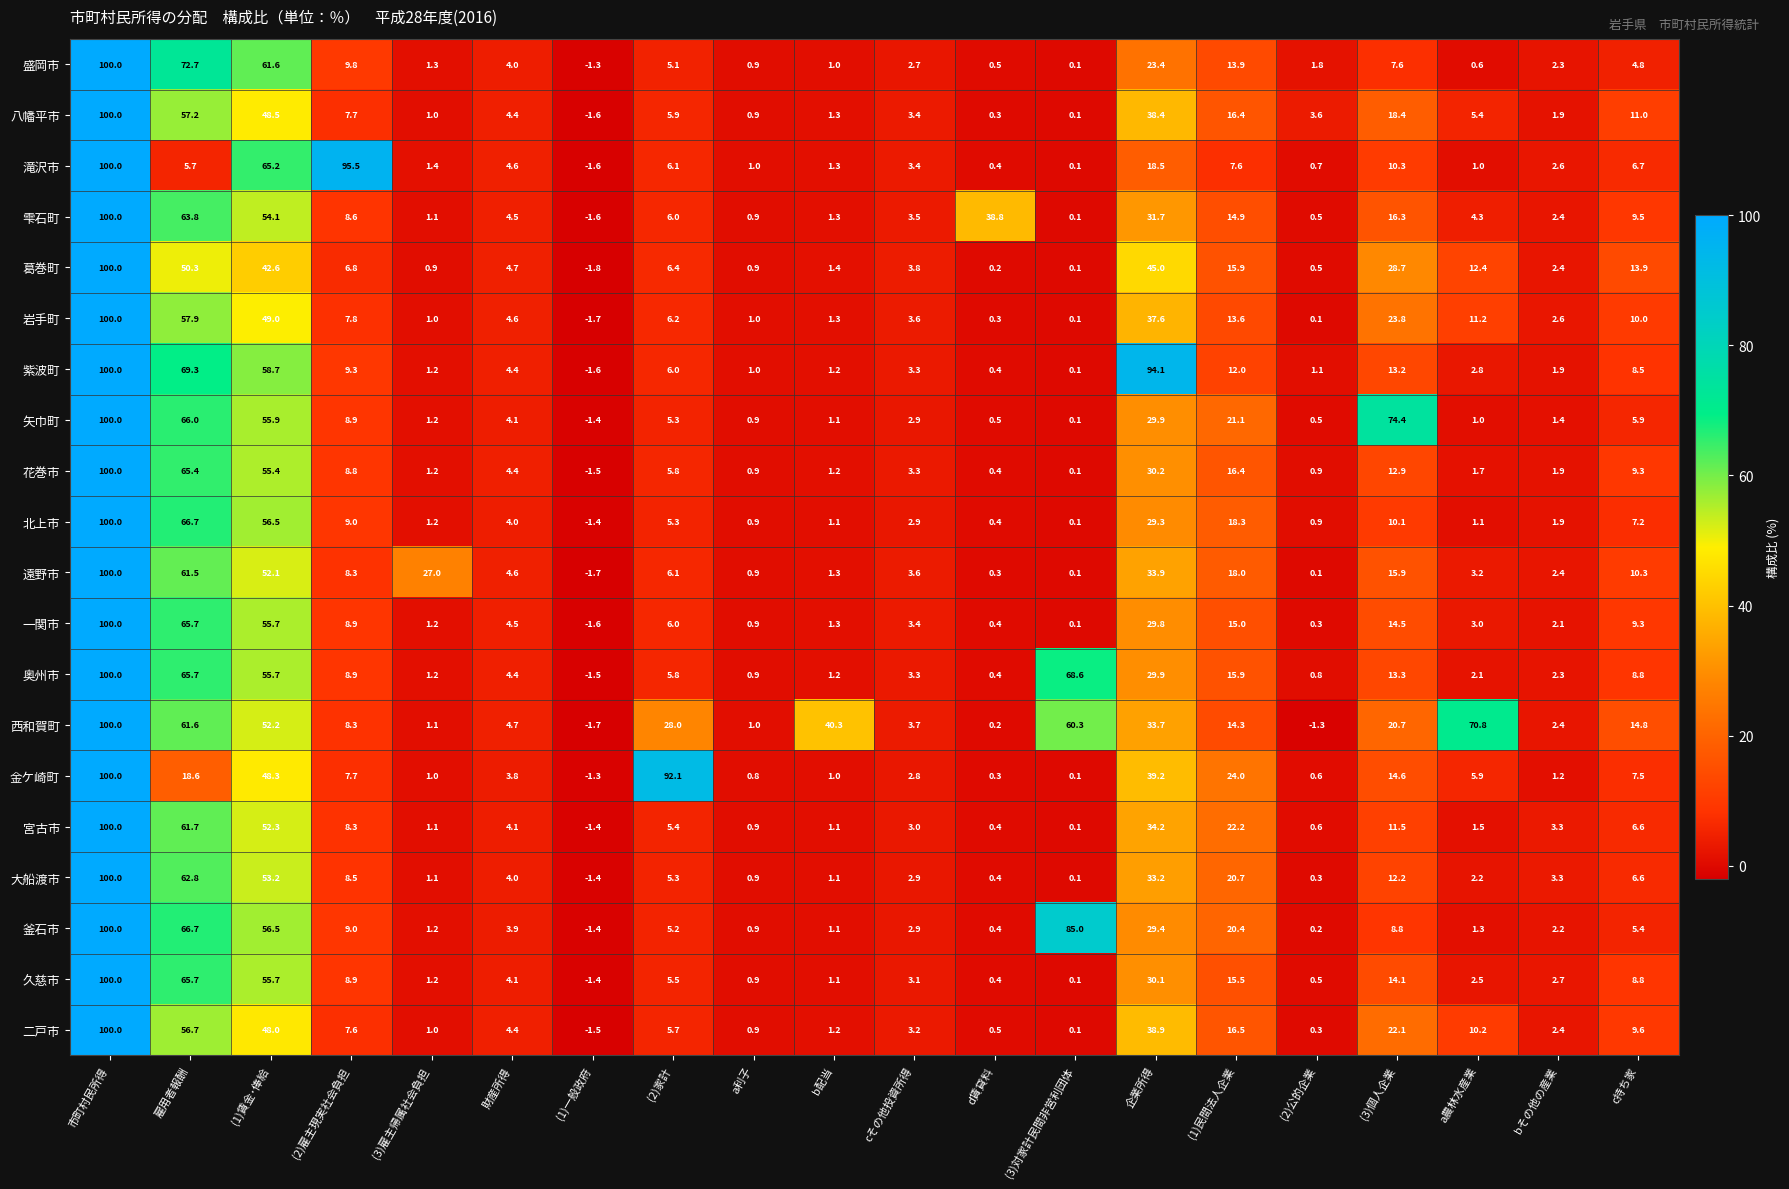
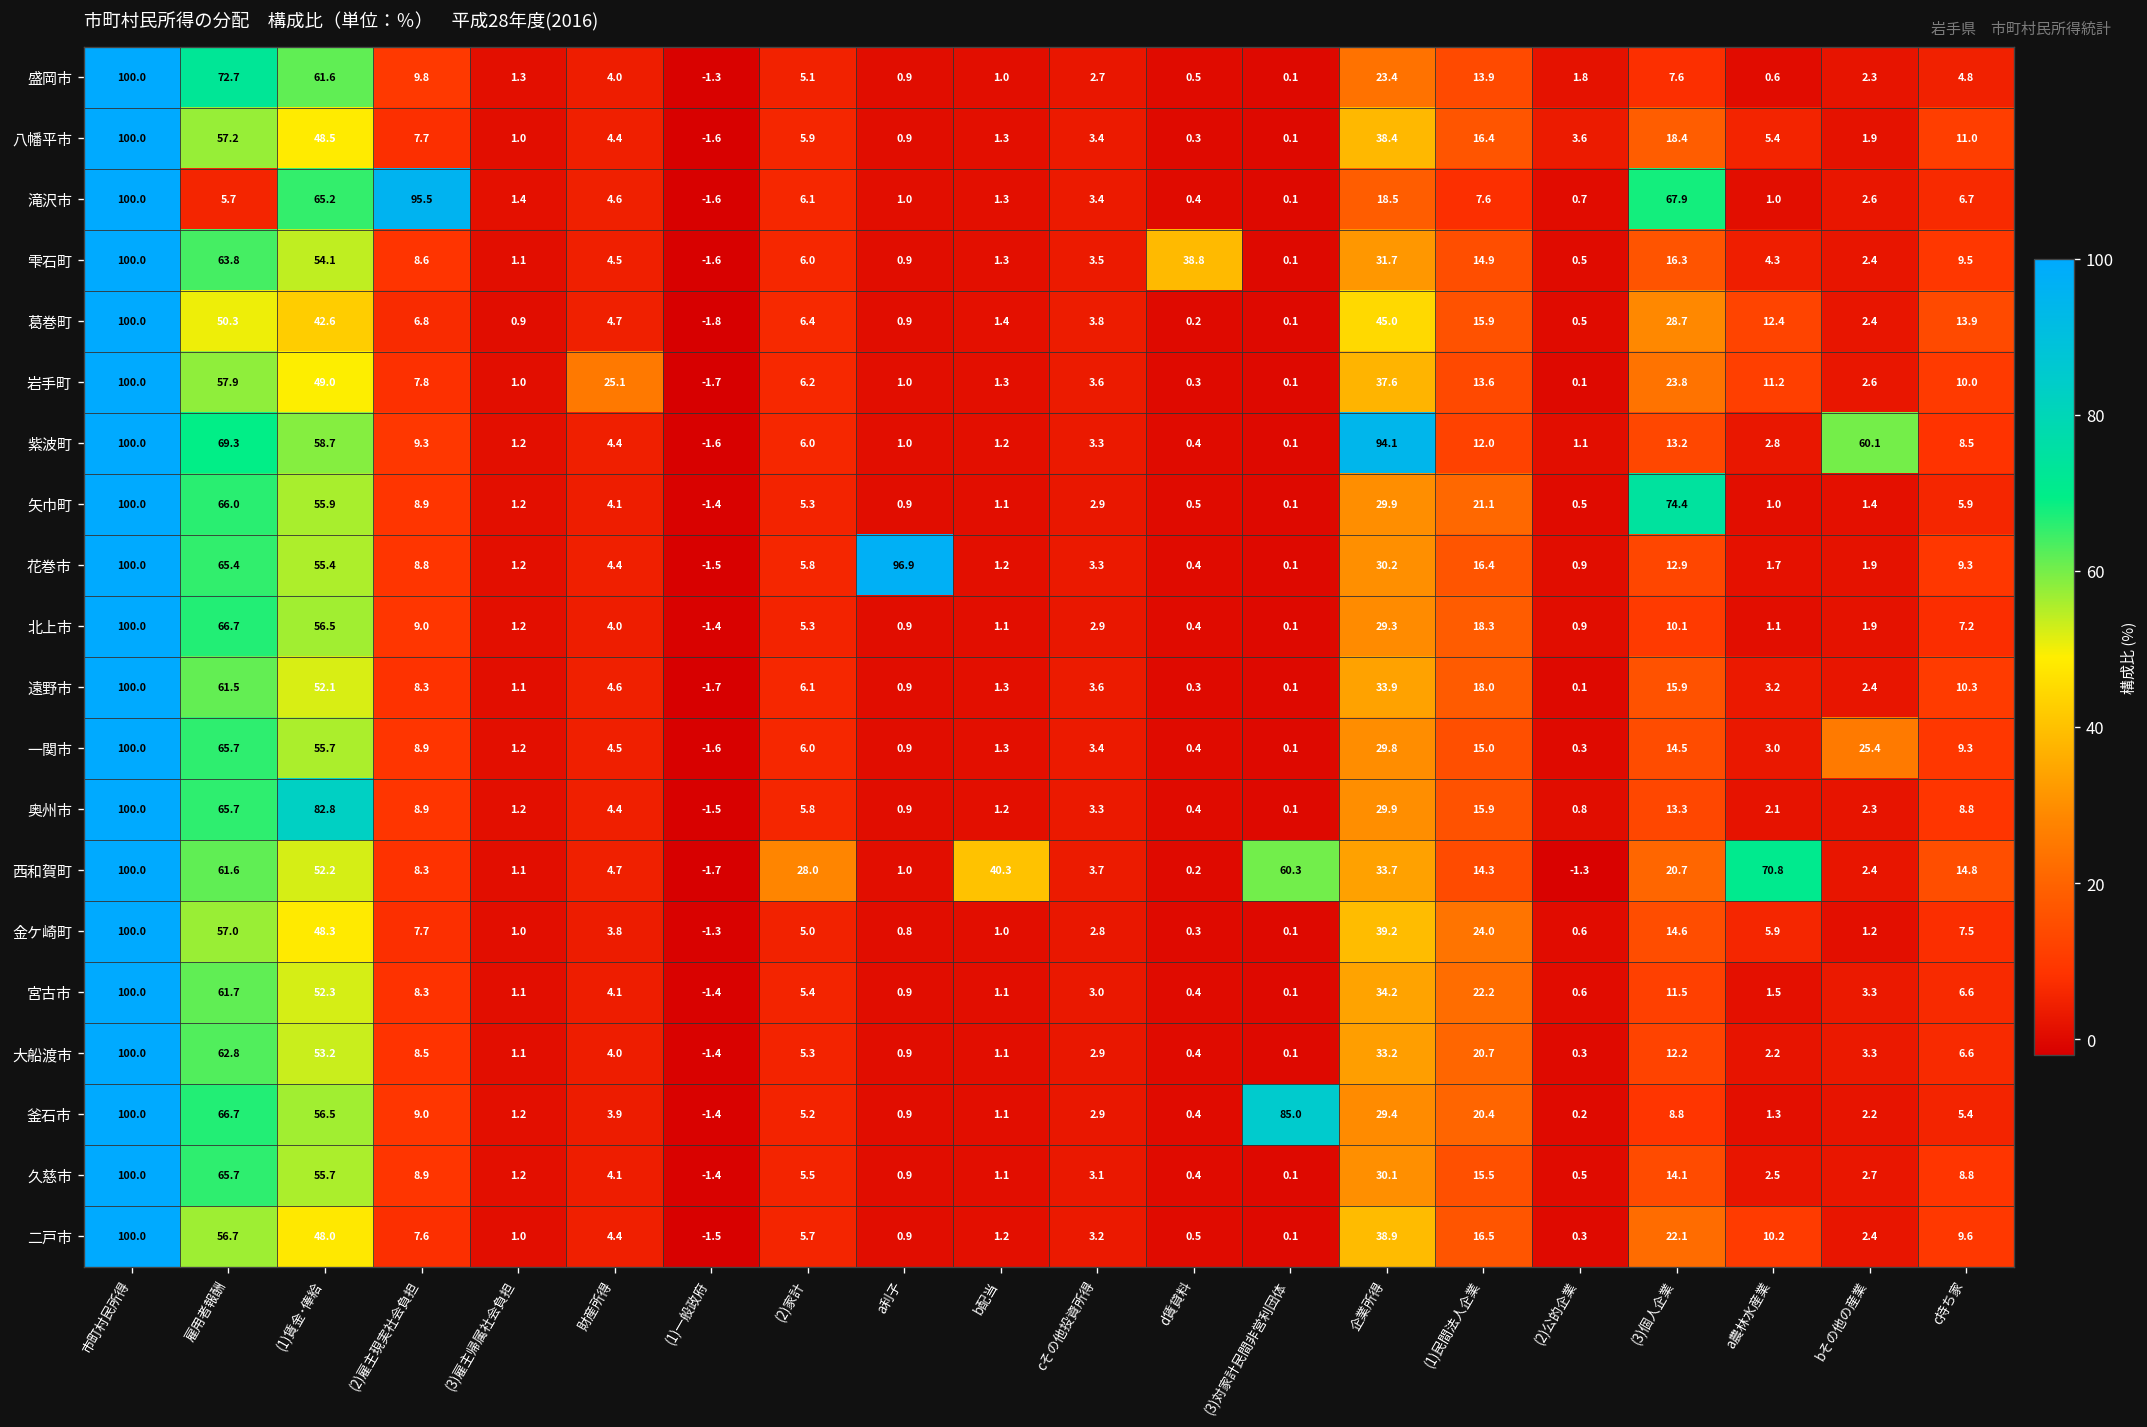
  {
    "滝沢市": {
      "市町村民所得": 100.0,
      "雇用者報酬": 5.7,
      "(1)賃金･俸給": 65.2,
      "(2)雇主現実社会負担": 95.5,
      "(3)雇主帰属社会負担": 1.4,
      "財産所得": 4.6,
      "(1)一般政府": -1.6,
      "(2)家計": 6.1,
      "a利子": 1.0,
      "b配当": 1.3,
      "cその他投資所得": 3.4,
      "d賃貸料": 0.4,
      "(3)対家計民間非営利団体": 0.1,
      "企業所得": 18.5,
      "(1)民間法人企業": 7.6,
      "(2)公的企業": 0.7,
-     "(3)個人企業": 10.3,
+     "(3)個人企業": 67.9,
      "a農林水産業": 1.0,
      "bその他の産業": 2.6,
      "c持ち家": 6.7
    },
    "岩手町": {
      "市町村民所得": 100.0,
      "雇用者報酬": 57.9,
      "(1)賃金･俸給": 49.0,
      "(2)雇主現実社会負担": 7.8,
      "(3)雇主帰属社会負担": 1.0,
-     "財産所得": 4.6,
+     "財産所得": 25.1,
      "(1)一般政府": -1.7,
      "(2)家計": 6.2,
      "a利子": 1.0,
      "b配当": 1.3,
      "cその他投資所得": 3.6,
      "d賃貸料": 0.3,
      "(3)対家計民間非営利団体": 0.1,
      "企業所得": 37.6,
      "(1)民間法人企業": 13.6,
      "(2)公的企業": 0.1,
      "(3)個人企業": 23.8,
      "a農林水産業": 11.2,
      "bその他の産業": 2.6,
      "c持ち家": 10.0
    },
    "紫波町": {
      "市町村民所得": 100.0,
      "雇用者報酬": 69.3,
      "(1)賃金･俸給": 58.7,
      "(2)雇主現実社会負担": 9.3,
      "(3)雇主帰属社会負担": 1.2,
      "財産所得": 4.4,
      "(1)一般政府": -1.6,
      "(2)家計": 6.0,
      "a利子": 1.0,
      "b配当": 1.2,
      "cその他投資所得": 3.3,
      "d賃貸料": 0.4,
      "(3)対家計民間非営利団体": 0.1,
      "企業所得": 94.1,
      "(1)民間法人企業": 12.0,
      "(2)公的企業": 1.1,
      "(3)個人企業": 13.2,
      "a農林水産業": 2.8,
-     "bその他の産業": 1.9,
+     "bその他の産業": 60.1,
      "c持ち家": 8.5
    },
    "花巻市": {
      "市町村民所得": 100.0,
      "雇用者報酬": 65.4,
      "(1)賃金･俸給": 55.4,
      "(2)雇主現実社会負担": 8.8,
      "(3)雇主帰属社会負担": 1.2,
      "財産所得": 4.4,
      "(1)一般政府": -1.5,
      "(2)家計": 5.8,
-     "a利子": 0.9,
+     "a利子": 96.9,
      "b配当": 1.2,
      "cその他投資所得": 3.3,
      "d賃貸料": 0.4,
      "(3)対家計民間非営利団体": 0.1,
      "企業所得": 30.2,
      "(1)民間法人企業": 16.4,
      "(2)公的企業": 0.9,
      "(3)個人企業": 12.9,
      "a農林水産業": 1.7,
      "bその他の産業": 1.9,
      "c持ち家": 9.3
    },
    "遠野市": {
      "市町村民所得": 100.0,
      "雇用者報酬": 61.5,
      "(1)賃金･俸給": 52.1,
      "(2)雇主現実社会負担": 8.3,
-     "(3)雇主帰属社会負担": 27.0,
+     "(3)雇主帰属社会負担": 1.1,
      "財産所得": 4.6,
      "(1)一般政府": -1.7,
      "(2)家計": 6.1,
      "a利子": 0.9,
      "b配当": 1.3,
      "cその他投資所得": 3.6,
      "d賃貸料": 0.3,
      "(3)対家計民間非営利団体": 0.1,
      "企業所得": 33.9,
      "(1)民間法人企業": 18.0,
      "(2)公的企業": 0.1,
      "(3)個人企業": 15.9,
      "a農林水産業": 3.2,
      "bその他の産業": 2.4,
      "c持ち家": 10.3
    },
    "一関市": {
      "市町村民所得": 100.0,
      "雇用者報酬": 65.7,
      "(1)賃金･俸給": 55.7,
      "(2)雇主現実社会負担": 8.9,
      "(3)雇主帰属社会負担": 1.2,
      "財産所得": 4.5,
      "(1)一般政府": -1.6,
      "(2)家計": 6.0,
      "a利子": 0.9,
      "b配当": 1.3,
      "cその他投資所得": 3.4,
      "d賃貸料": 0.4,
      "(3)対家計民間非営利団体": 0.1,
      "企業所得": 29.8,
      "(1)民間法人企業": 15.0,
      "(2)公的企業": 0.3,
      "(3)個人企業": 14.5,
      "a農林水産業": 3.0,
-     "bその他の産業": 2.1,
+     "bその他の産業": 25.4,
      "c持ち家": 9.3
    },
    "奥州市": {
      "市町村民所得": 100.0,
      "雇用者報酬": 65.7,
-     "(1)賃金･俸給": 55.7,
+     "(1)賃金･俸給": 82.8,
      "(2)雇主現実社会負担": 8.9,
      "(3)雇主帰属社会負担": 1.2,
      "財産所得": 4.4,
      "(1)一般政府": -1.5,
      "(2)家計": 5.8,
      "a利子": 0.9,
      "b配当": 1.2,
      "cその他投資所得": 3.3,
      "d賃貸料": 0.4,
-     "(3)対家計民間非営利団体": 68.6,
+     "(3)対家計民間非営利団体": 0.1,
      "企業所得": 29.9,
      "(1)民間法人企業": 15.9,
      "(2)公的企業": 0.8,
      "(3)個人企業": 13.3,
      "a農林水産業": 2.1,
      "bその他の産業": 2.3,
      "c持ち家": 8.8
    },
    "金ケ崎町": {
      "市町村民所得": 100.0,
-     "雇用者報酬": 18.6,
+     "雇用者報酬": 57.0,
      "(1)賃金･俸給": 48.3,
      "(2)雇主現実社会負担": 7.7,
      "(3)雇主帰属社会負担": 1.0,
      "財産所得": 3.8,
      "(1)一般政府": -1.3,
-     "(2)家計": 92.1,
+     "(2)家計": 5.0,
      "a利子": 0.8,
      "b配当": 1.0,
      "cその他投資所得": 2.8,
      "d賃貸料": 0.3,
      "(3)対家計民間非営利団体": 0.1,
      "企業所得": 39.2,
      "(1)民間法人企業": 24.0,
      "(2)公的企業": 0.6,
      "(3)個人企業": 14.6,
      "a農林水産業": 5.9,
      "bその他の産業": 1.2,
      "c持ち家": 7.5
    }
  }
